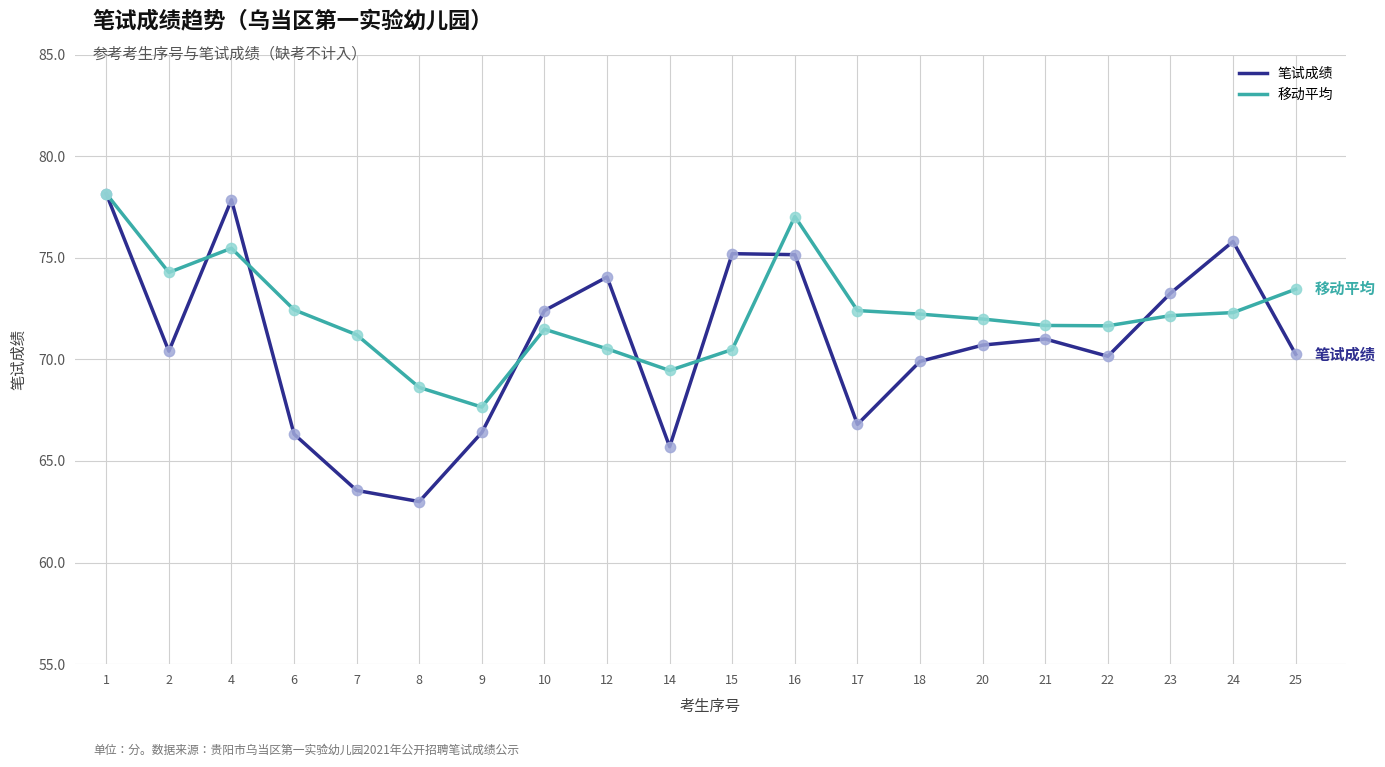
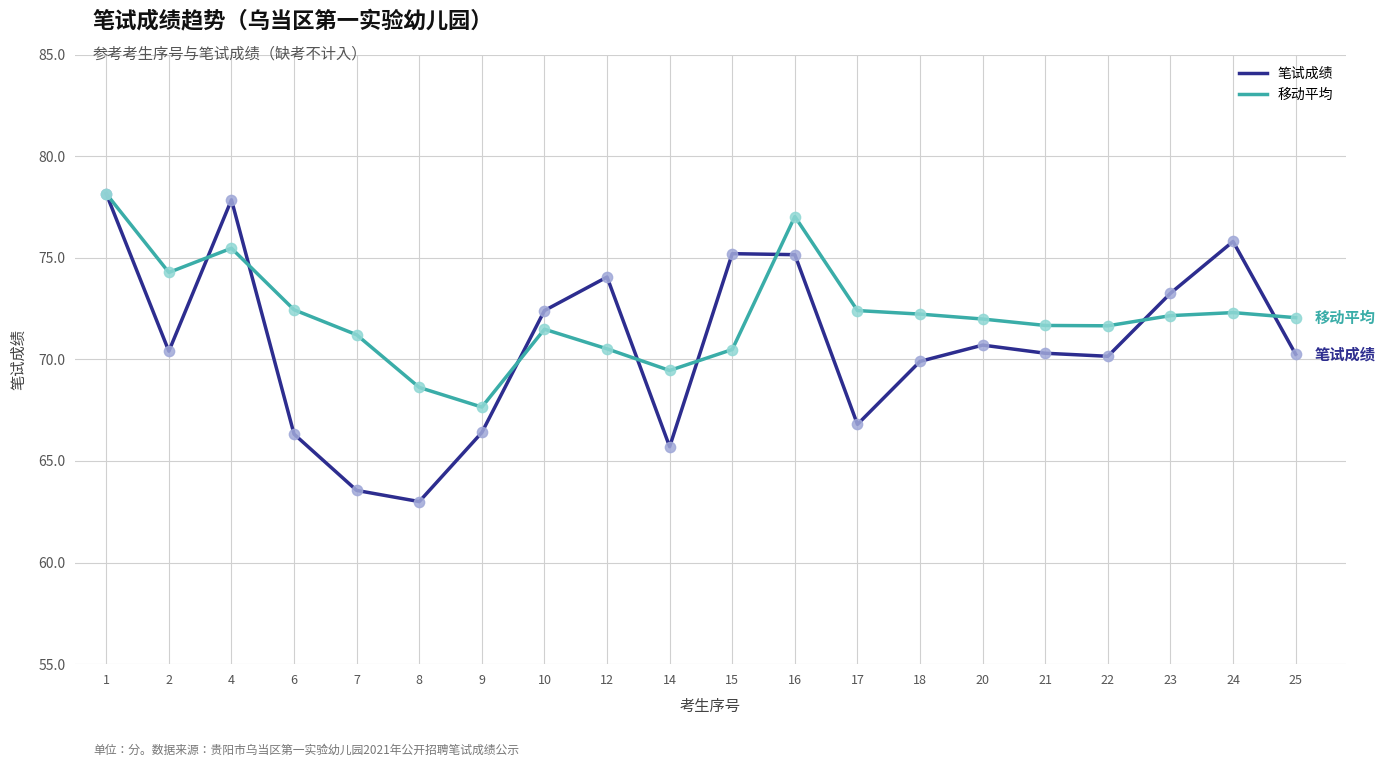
  {
    "笔试成绩": {
      "2": 70.4,
      "4": 77.9,
      "6": 66.3,
      "7": 63.6,
      "8": 63.0,
      "9": 66.4,
      "10": 72.4,
      "12": 74.1,
      "14": 65.7,
      "15": 75.2,
      "16": 75.2,
      "17": 66.8,
      "18": 69.9,
      "20": 70.7,
-     "21": 71.0,
+     "21": 70.3,
      "22": 70.2,
      "23": 73.3,
      "24": 75.8,
      "25": 70.3
    },
    "移动平均": {
      "2": 74.3,
      "4": 75.5,
      "6": 72.4,
      "7": 71.2,
      "8": 68.6,
      "9": 67.7,
      "10": 71.5,
      "12": 70.5,
      "14": 69.5,
      "15": 70.5,
      "16": 77.0,
      "17": 72.4,
      "18": 72.2,
      "20": 72.0,
      "21": 71.7,
      "22": 71.7,
      "23": 72.2,
      "24": 72.3,
-     "25": 73.5
+     "25": 72.1
    }
  }
